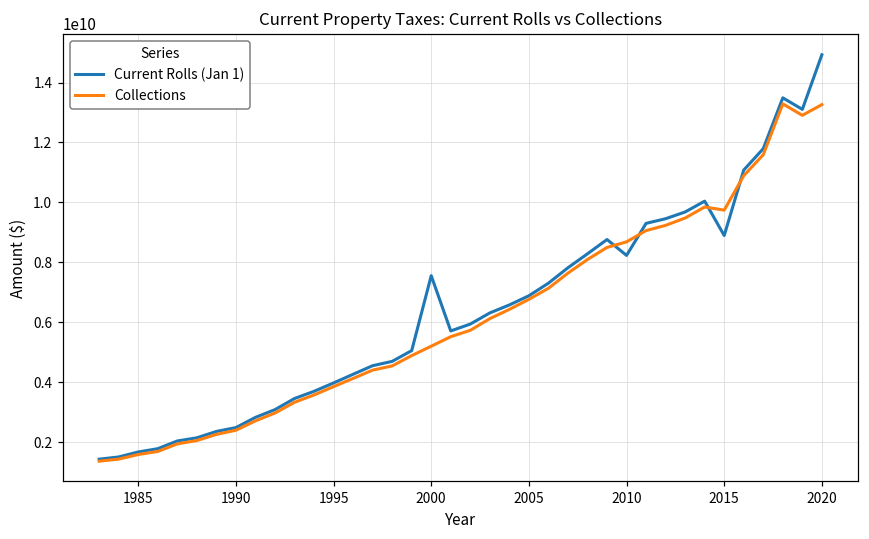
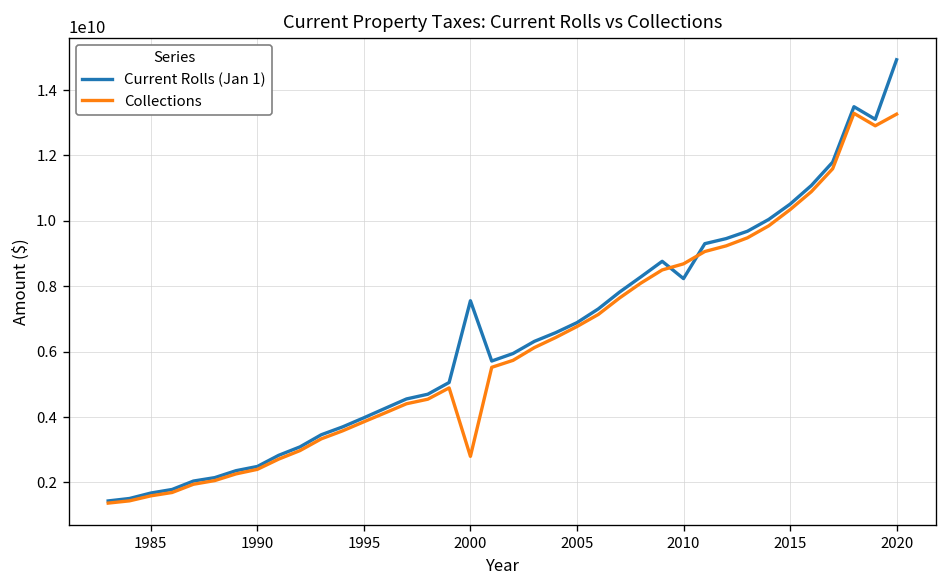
  {
    "Current Rolls (Jan 1)": {
      "1995": 4000000000,
      "2000": 7600000000,
      "2005": 6900000000,
      "2010": 8200000000,
-     "2015": 8900000000,
+     "2015": 10500000000,
      "2020": 14900000000
    },
    "Collections": {
      "1995": 3900000000,
-     "2000": 5200000000,
+     "2000": 2800000000,
      "2005": 6800000000,
      "2010": 8700000000,
-     "2015": 9700000000,
+     "2015": 10300000000,
      "2020": 13300000000
    }
  }
